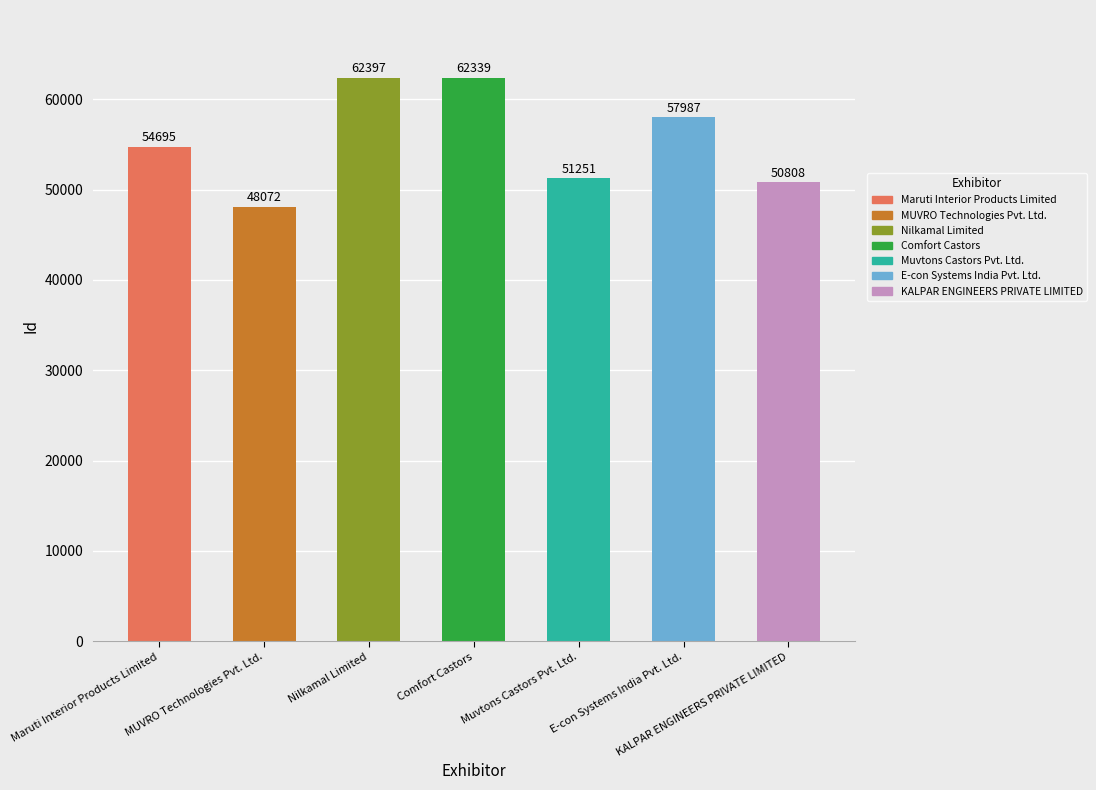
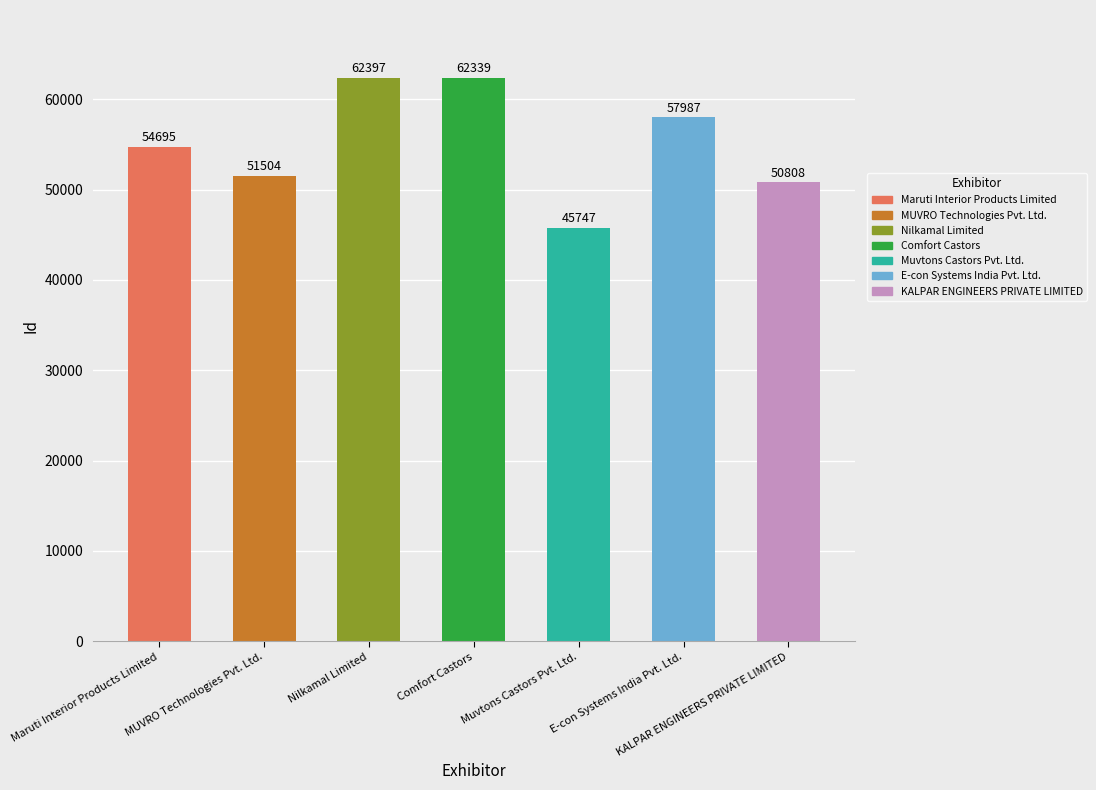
  {
    "Maruti Interior Products Limited": 54695,
-   "MUVRO Technologies Pvt. Ltd.": 48072,
+   "MUVRO Technologies Pvt. Ltd.": 51504,
    "Nilkamal Limited": 62397,
    "Comfort Castors": 62339,
-   "Muvtons Castors Pvt. Ltd.": 51251,
+   "Muvtons Castors Pvt. Ltd.": 45747,
    "E-con Systems India Pvt. Ltd.": 57987,
    "KALPAR ENGINEERS PRIVATE LIMITED": 50808
  }
